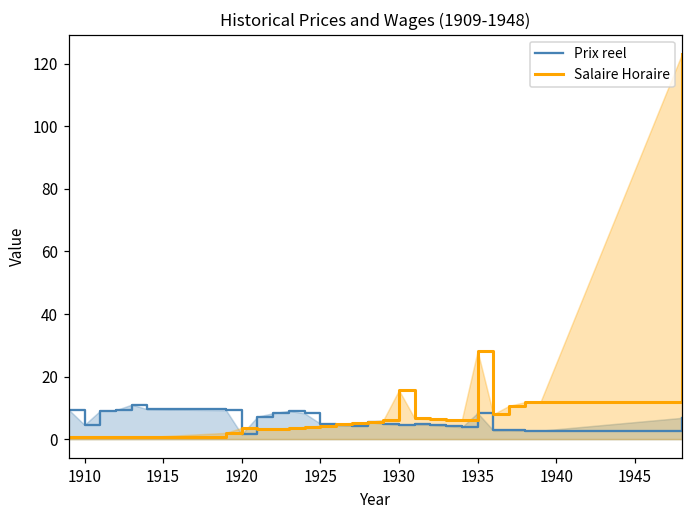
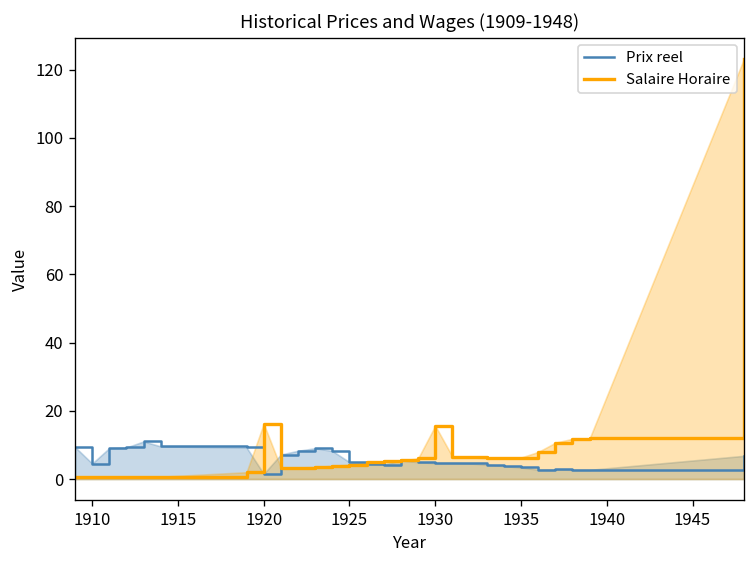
  {
    "Prix reel": {
      "1910": 5,
      "1920": 2,
      "1930": 5,
-     "1935": 8
+     "1935": 3
    },
    "Salaire Horaire": {
      "1910": 1,
-     "1920": 4,
+     "1920": 16,
      "1930": 16,
-     "1935": 28
+     "1935": 6
    }
  }
